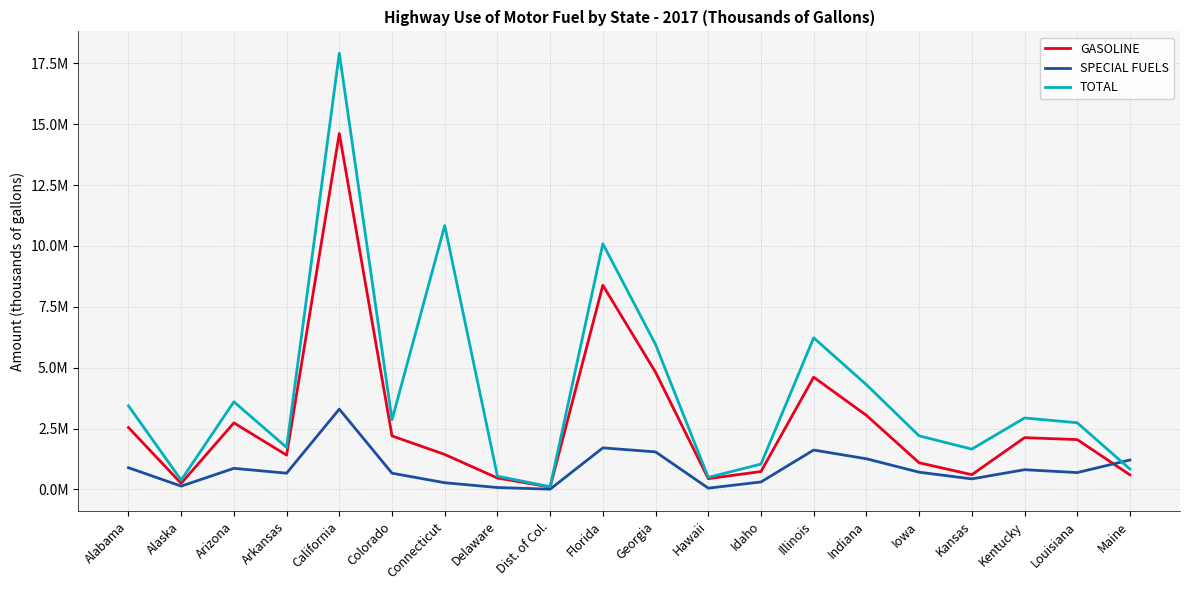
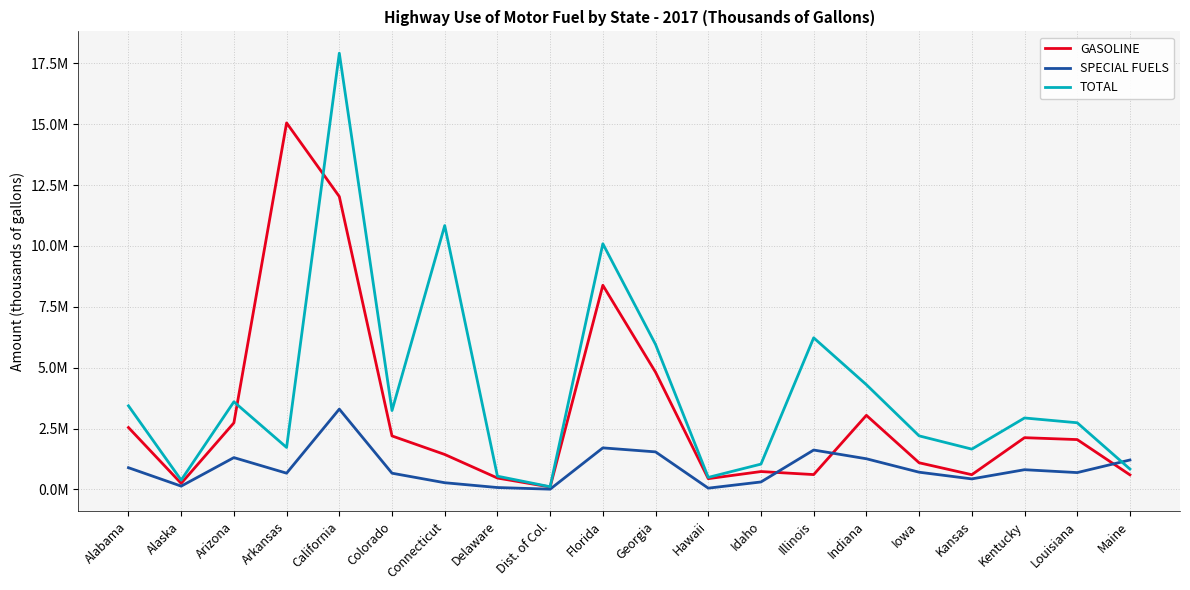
  {
    "GASOLINE": {
      "Alabama": 2500000,
      "Alaska": 200000,
      "Arizona": 2700000,
-     "Arkansas": 1400000,
-     "California": 14600000,
+     "Arkansas": 15100000,
+     "California": 12000000,
      "Colorado": 2200000,
      "Connecticut": 1400000,
      "Florida": 8400000,
      "Georgia": 4800000,
      "Idaho": 700000,
-     "Illinois": 4600000,
+     "Illinois": 600000,
      "Indiana": 3000000,
      "Iowa": 1100000,
      "Kansas": 600000,
      "Kentucky": 2100000,
      "Louisiana": 2000000,
      "Maine": 600000
    },
    "SPECIAL FUELS": {
      "Alabama": 900000,
      "Alaska": 100000,
-     "Arizona": 900000,
+     "Arizona": 1300000,
      "Arkansas": 700000,
      "California": 3300000,
      "Colorado": 700000,
      "Connecticut": 300000,
      "Delaware": 100000,
      "Florida": 1700000,
      "Georgia": 1500000,
      "Hawaii": 100000,
      "Idaho": 300000,
      "Illinois": 1600000,
      "Indiana": 1300000,
      "Iowa": 700000,
      "Kansas": 400000,
      "Kentucky": 800000,
      "Louisiana": 700000,
      "Maine": 1200000
    },
    "TOTAL": {
      "Alabama": 3400000,
      "Alaska": 400000,
      "Arizona": 3600000,
      "Arkansas": 1700000,
      "California": 17900000,
-     "Colorado": 2900000,
+     "Colorado": 3200000,
      "Connecticut": 10800000,
      "Florida": 10100000,
      "Georgia": 6000000,
      "Idaho": 1000000,
      "Illinois": 6200000,
      "Indiana": 4300000,
      "Iowa": 2200000,
      "Kansas": 1700000,
      "Kentucky": 2900000,
      "Louisiana": 2700000,
      "Maine": 800000
    }
  }
